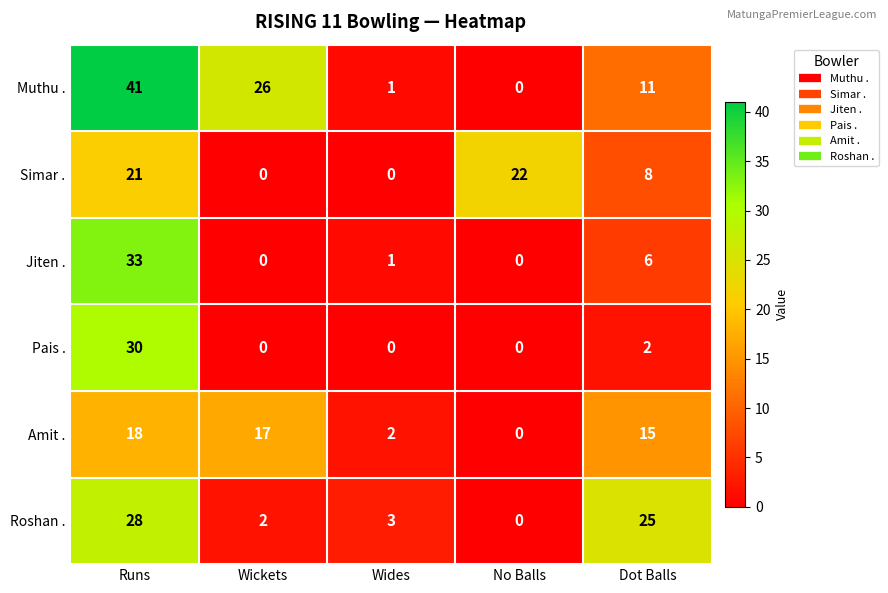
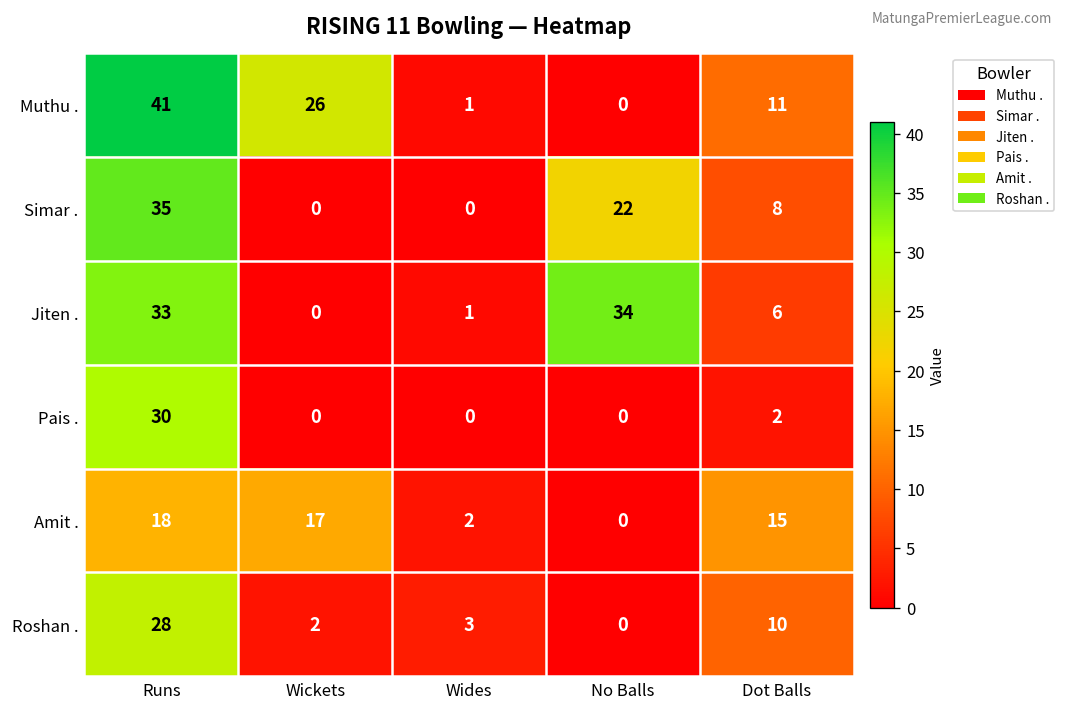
  {
    "Muthu .": {
      "Runs": 41,
      "Wickets": 26,
      "Wides": 1,
      "No Balls": 0,
      "Dot Balls": 11
    },
    "Simar .": {
-     "Runs": 21,
+     "Runs": 35,
      "Wickets": 0,
      "Wides": 0,
      "No Balls": 22,
      "Dot Balls": 8
    },
    "Jiten .": {
      "Runs": 33,
      "Wickets": 0,
      "Wides": 1,
-     "No Balls": 0,
+     "No Balls": 34,
      "Dot Balls": 6
    },
    "Pais .": {
      "Runs": 30,
      "Wickets": 0,
      "Wides": 0,
      "No Balls": 0,
      "Dot Balls": 2
    },
    "Amit .": {
      "Runs": 18,
      "Wickets": 17,
      "Wides": 2,
      "No Balls": 0,
      "Dot Balls": 15
    },
    "Roshan .": {
      "Runs": 28,
      "Wickets": 2,
      "Wides": 3,
      "No Balls": 0,
-     "Dot Balls": 25
+     "Dot Balls": 10
    }
  }
